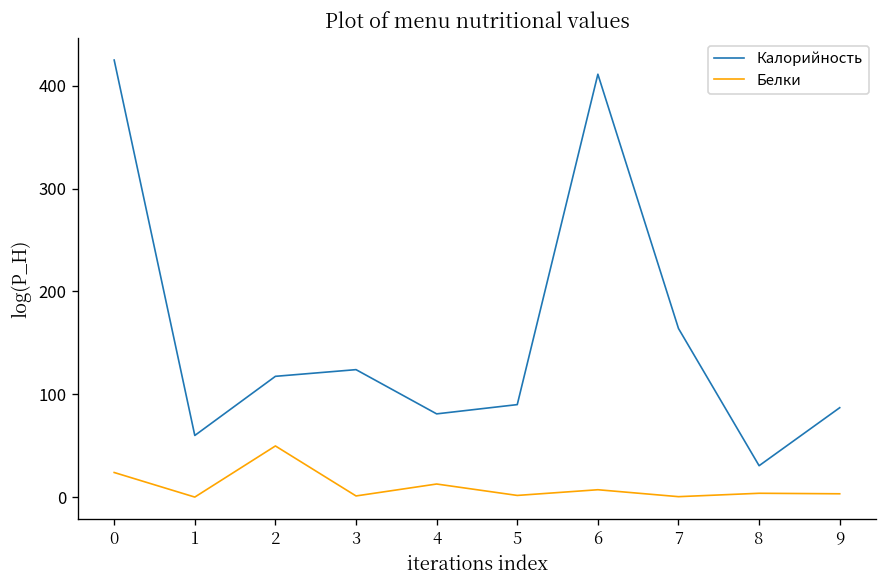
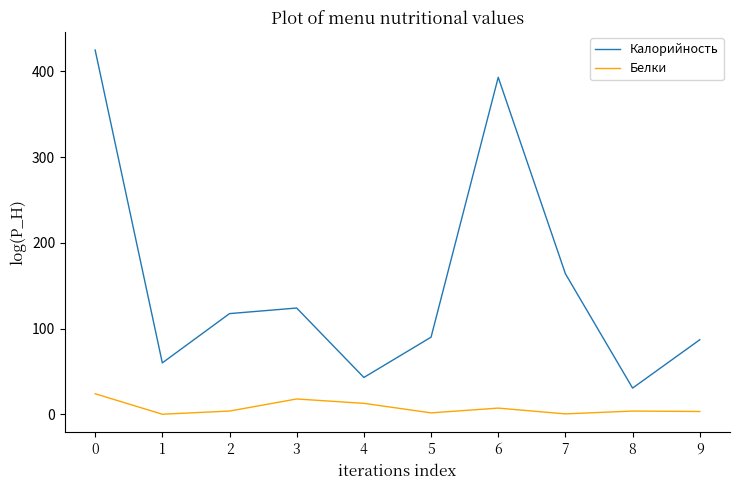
  {
    "Калорийность": {
      "0": 430,
      "1": 60,
      "2": 120,
      "3": 120,
-     "4": 80,
+     "4": 40,
      "5": 90,
-     "6": 410,
+     "6": 390,
      "7": 160,
      "8": 30,
      "9": 90
    },
    "Белки": {
      "0": 20,
      "1": 0,
-     "2": 50,
-     "3": 0,
+     "2": 0,
+     "3": 20,
      "4": 10,
      "5": 0,
      "6": 10,
      "7": 0,
      "8": 0,
      "9": 0
    }
  }
